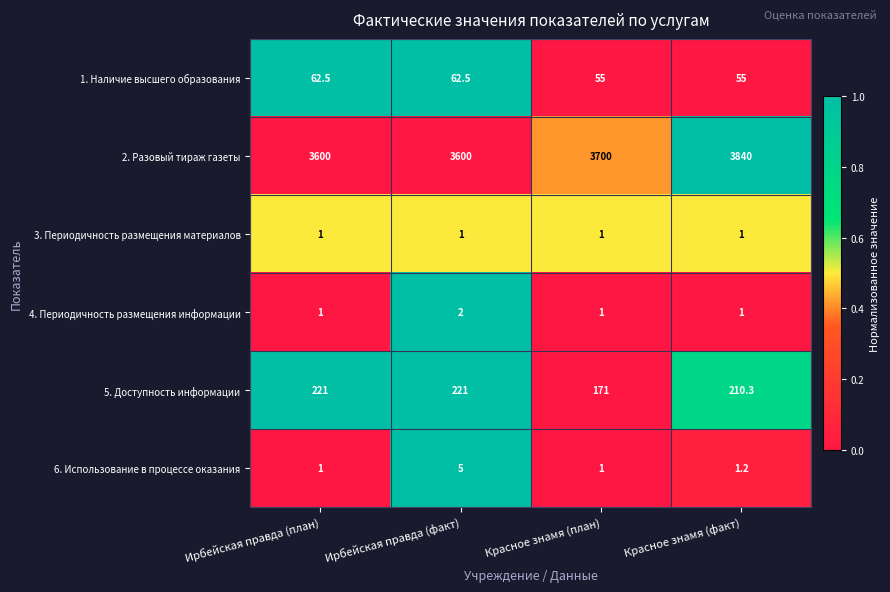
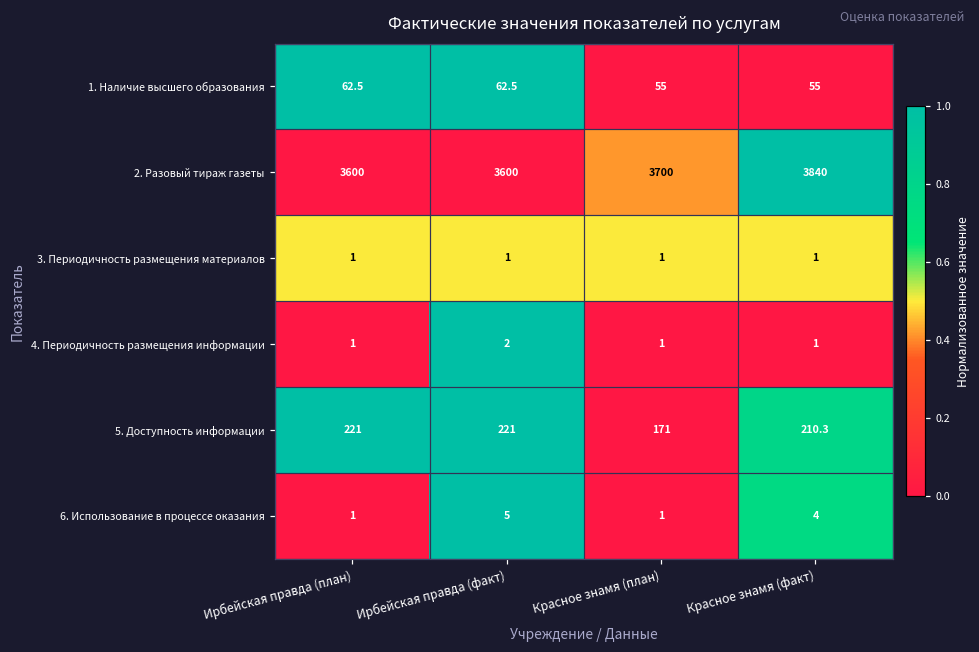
  {
    "1. Наличие высшего образования": {
      "Ирбейская правда (план)": 62.5,
      "Ирбейская правда (факт)": 62.5,
      "Красное знамя (план)": 55,
      "Красное знамя (факт)": 55
    },
    "2. Разовый тираж газеты": {
      "Ирбейская правда (план)": 3600,
      "Ирбейская правда (факт)": 3600,
      "Красное знамя (план)": 3700,
      "Красное знамя (факт)": 3840
    },
    "3. Периодичность размещения материалов": {
      "Ирбейская правда (план)": 1,
      "Ирбейская правда (факт)": 1,
      "Красное знамя (план)": 1,
      "Красное знамя (факт)": 1
    },
    "4. Периодичность размещения информации": {
      "Ирбейская правда (план)": 1,
      "Ирбейская правда (факт)": 2,
      "Красное знамя (план)": 1,
      "Красное знамя (факт)": 1
    },
    "5. Доступность информации": {
      "Ирбейская правда (план)": 221,
      "Ирбейская правда (факт)": 221,
      "Красное знамя (план)": 171,
      "Красное знамя (факт)": 210.3
    },
    "6. Использование в процессе оказания": {
      "Ирбейская правда (план)": 1,
      "Ирбейская правда (факт)": 5,
      "Красное знамя (план)": 1,
-     "Красное знамя (факт)": 1.2
+     "Красное знамя (факт)": 4
    }
  }
